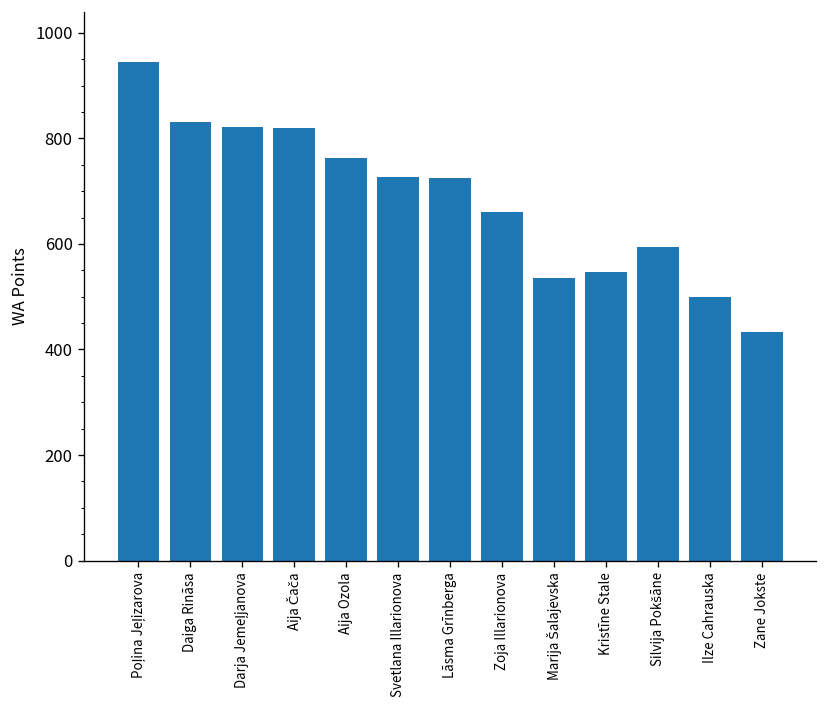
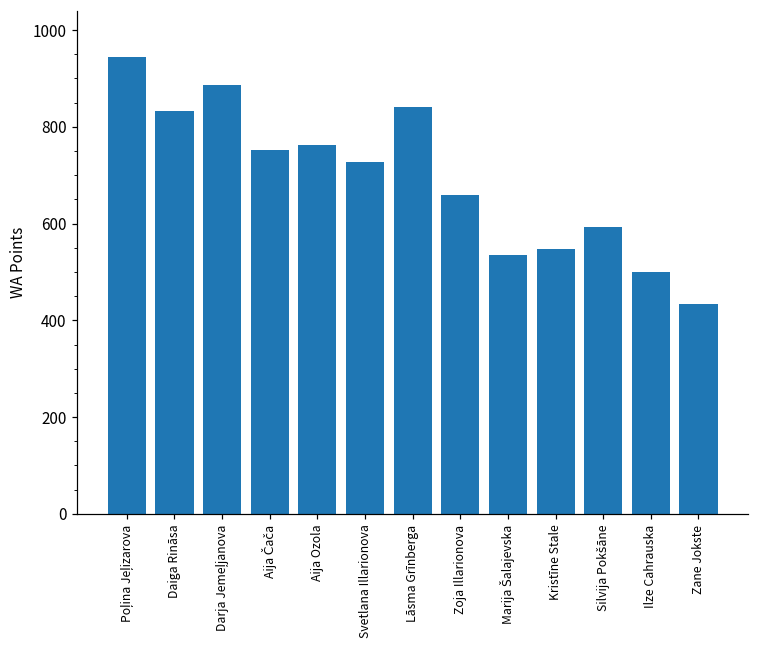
  {
    "Poļina Jeļizarova": 950,
    "Daiga Rināsa": 830,
-   "Darja Jemeļjanova": 820,
-   "Aija Čača": 820,
+   "Darja Jemeļjanova": 890,
+   "Aija Čača": 750,
    "Aija Ozola": 760,
    "Svetlana Illarionova": 730,
-   "Lāsma Grīnberga": 730,
+   "Lāsma Grīnberga": 840,
    "Zoja Illarionova": 660,
    "Marija Šalajevska": 540,
    "Kristīne Stale": 550,
    "Silvija Pokšāne": 590,
    "Ilze Cahrauska": 500,
    "Zane Jokste": 430
  }
